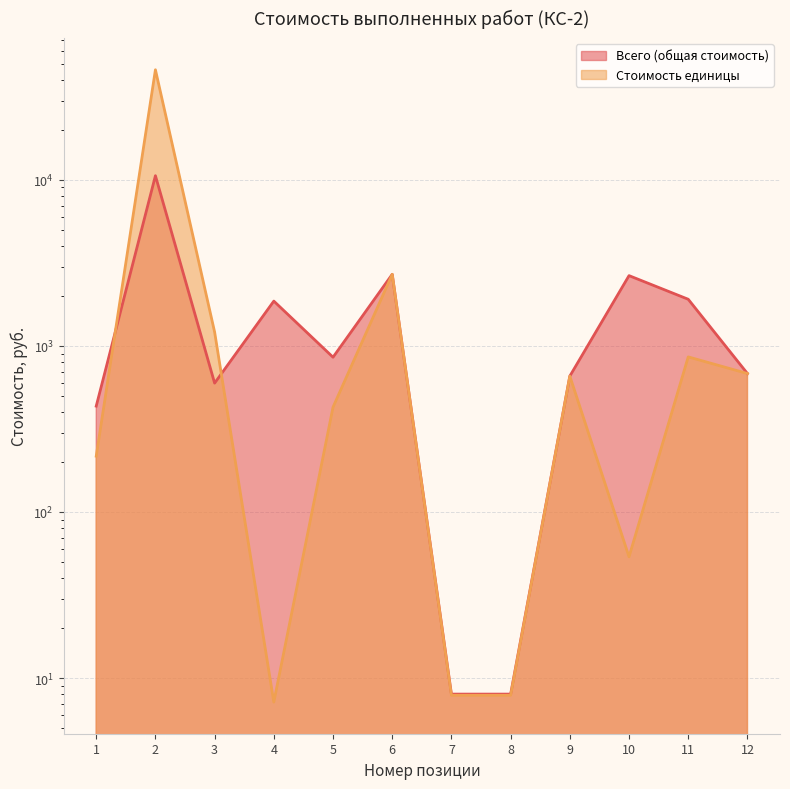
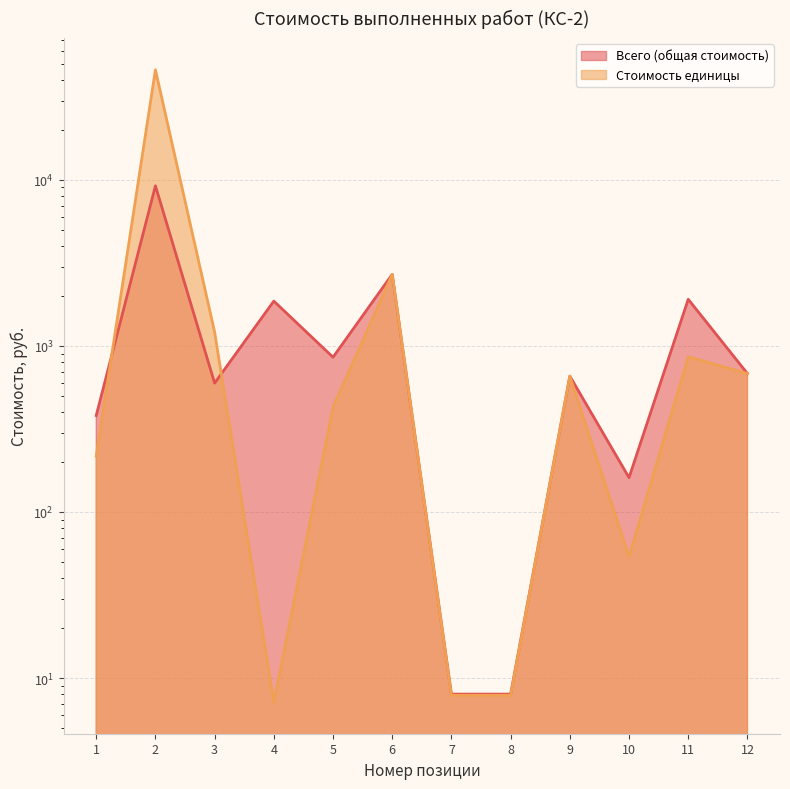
  {
    "Всего (общая стоимость)": {
-     "1": 430,
-     "2": 11000,
+     "1": 380,
+     "2": 9000,
      "3": 600,
      "4": 1900,
      "5": 900,
-     "10": 2700,
+     "10": 160,
      "11": 1900
    },
    "Стоимость единицы": {
      "1": 220,
      "2": 46000,
      "3": 1200,
      "4": 7,
      "5": 430,
      "10": 54,
      "11": 900
    }
  }
